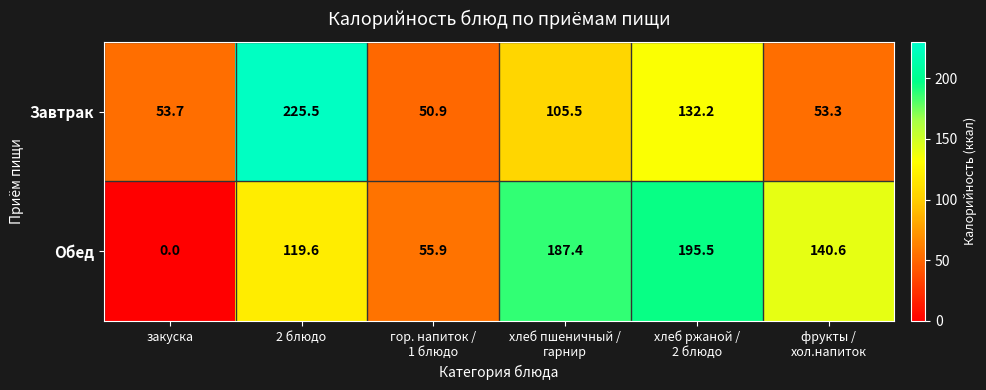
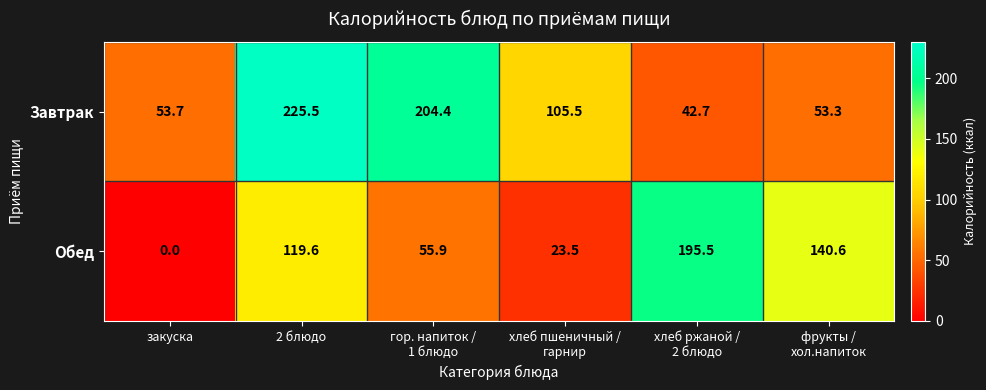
  {
    "Завтрак": {
      "закуска": 53.7,
      "2 блюдо": 225.5,
-     "гор. напиток / 1 блюдо": 50.9,
+     "гор. напиток / 1 блюдо": 204.4,
      "хлеб пшеничный / гарнир": 105.5,
-     "хлеб ржаной / 2 блюдо": 132.2,
+     "хлеб ржаной / 2 блюдо": 42.7,
      "фрукты / хол.напиток": 53.3
    },
    "Обед": {
      "закуска": 0.0,
      "2 блюдо": 119.6,
      "гор. напиток / 1 блюдо": 55.9,
-     "хлеб пшеничный / гарнир": 187.4,
+     "хлеб пшеничный / гарнир": 23.5,
      "хлеб ржаной / 2 блюдо": 195.5,
      "фрукты / хол.напиток": 140.6
    }
  }
